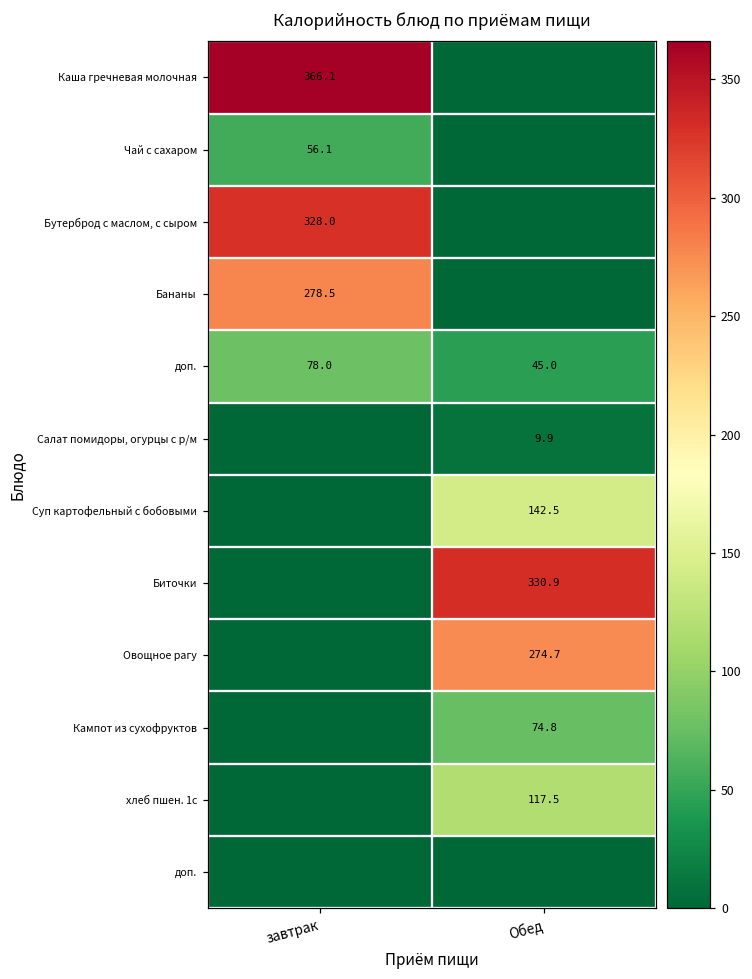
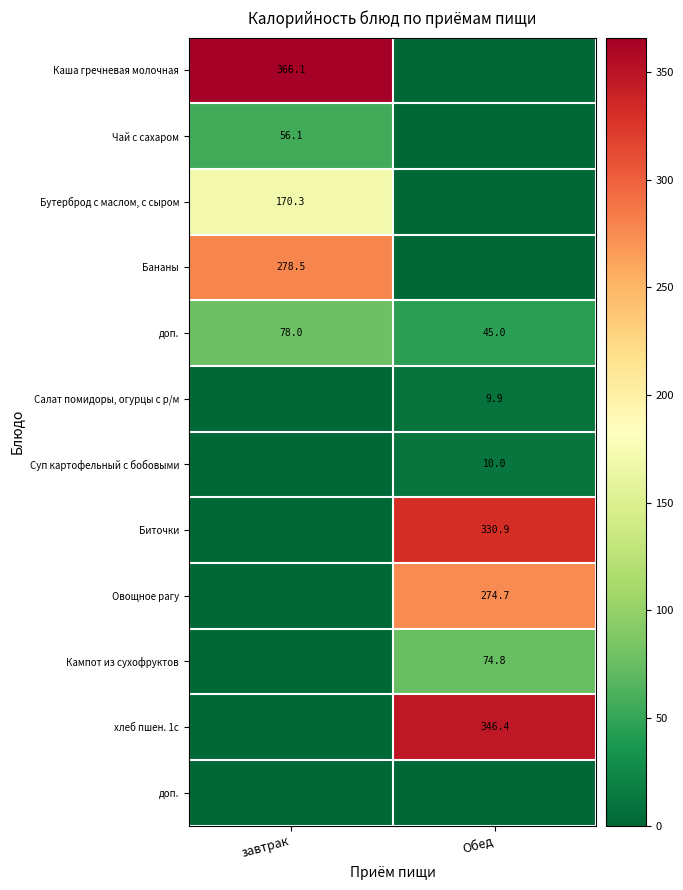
  {
    "Каша гречневая молочная": {
      "завтрак": 366.1
    },
    "Чай с сахаром": {
      "завтрак": 56.1
    },
    "Бутерброд с маслом, с сыром": {
-     "завтрак": 328.0
+     "завтрак": 170.3
    },
    "Бананы": {
      "завтрак": 278.5
    },
    "Салат помидоры, огурцы с р/м": {
      "Обед": 9.9
    },
    "Суп картофельный с бобовыми": {
-     "Обед": 142.5
+     "Обед": 10.0
    },
    "Биточки": {
      "Обед": 330.9
    },
    "Овощное рагу": {
      "Обед": 274.7
    },
    "Кампот из сухофруктов": {
      "Обед": 74.8
    },
    "хлеб пшен. 1с": {
-     "Обед": 117.5
+     "Обед": 346.4
    }
  }
